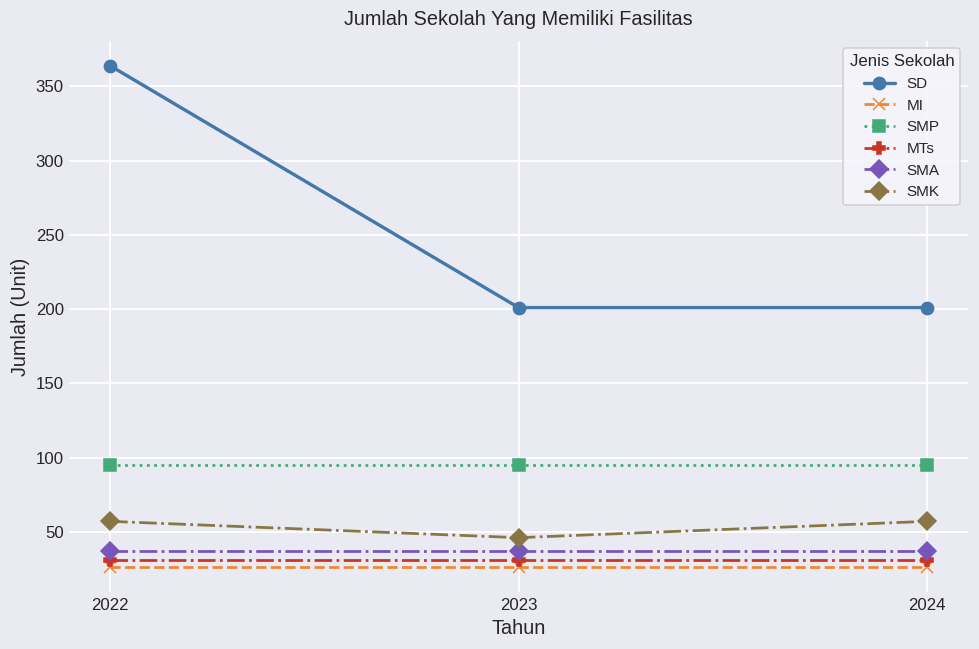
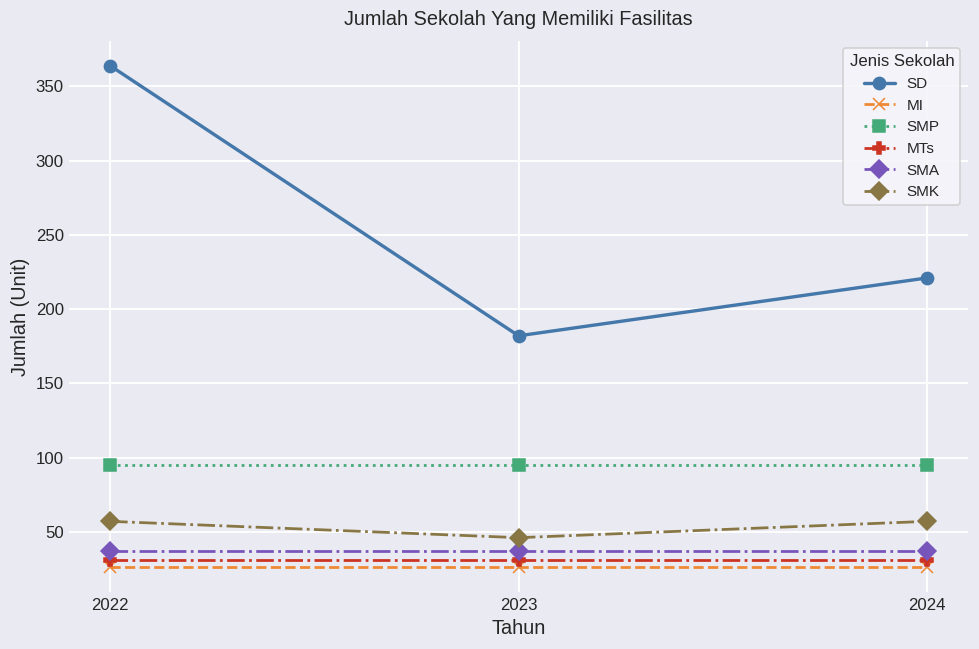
  {
    "SD": {
      "2022": 364,
-     "2023": 201,
-     "2024": 201
+     "2023": 182,
+     "2024": 221
    },
    "MI": {
      "2022": 26,
      "2023": 26,
      "2024": 26
    },
    "SMP": {
      "2022": 95,
      "2023": 95,
      "2024": 95
    },
    "MTs": {
      "2022": 31,
      "2023": 31,
      "2024": 31
    },
    "SMA": {
      "2022": 37,
      "2023": 37,
      "2024": 37
    },
    "SMK": {
      "2022": 57,
      "2023": 46,
      "2024": 57
    }
  }
